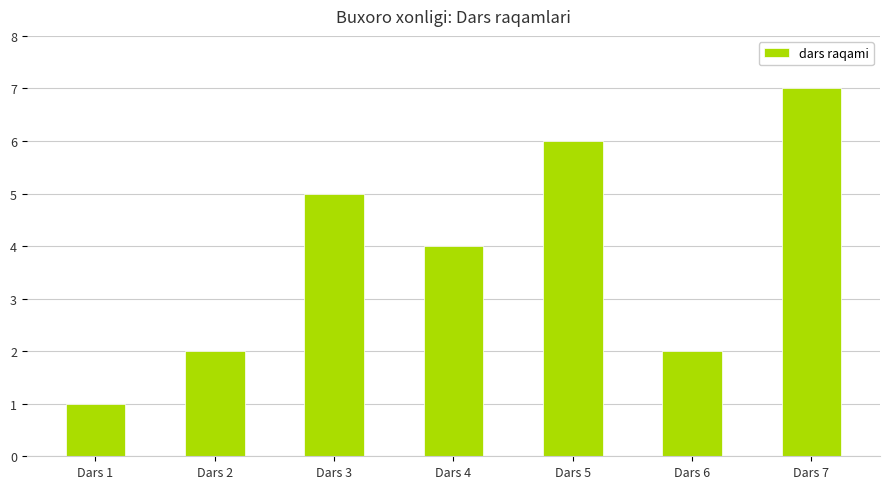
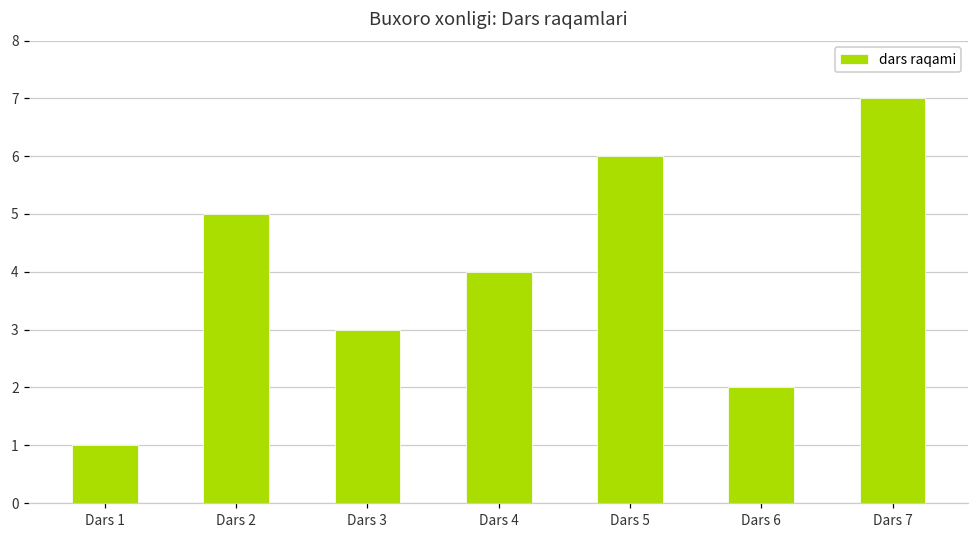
  {
    "Dars 1": 1,
-   "Dars 2": 2,
-   "Dars 3": 5,
+   "Dars 2": 5,
+   "Dars 3": 3,
    "Dars 4": 4,
    "Dars 5": 6,
    "Dars 6": 2,
    "Dars 7": 7
  }
